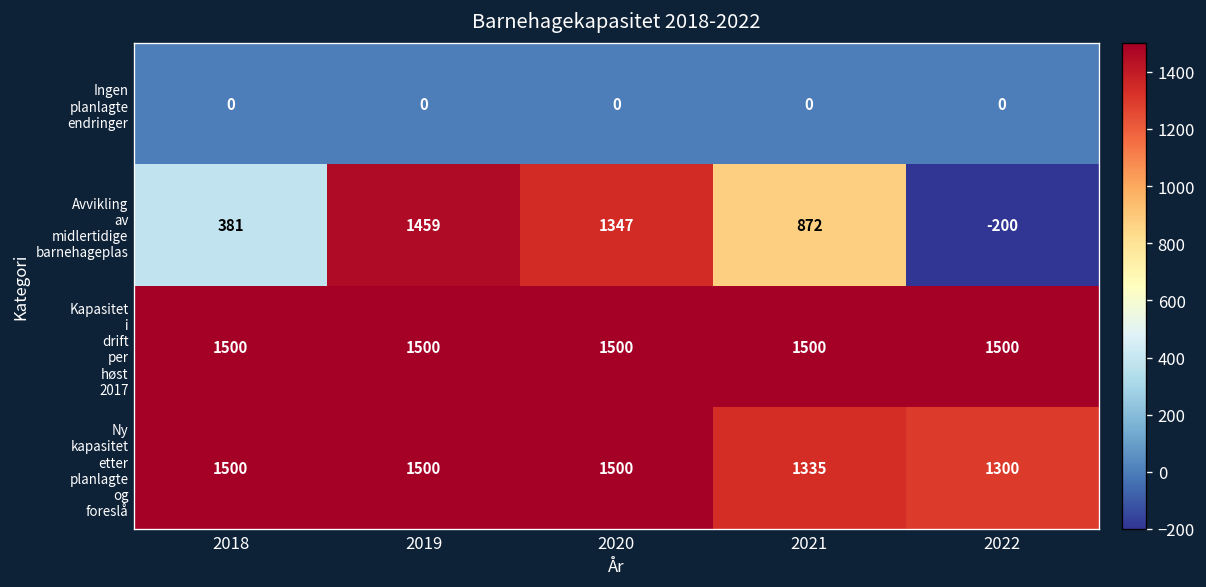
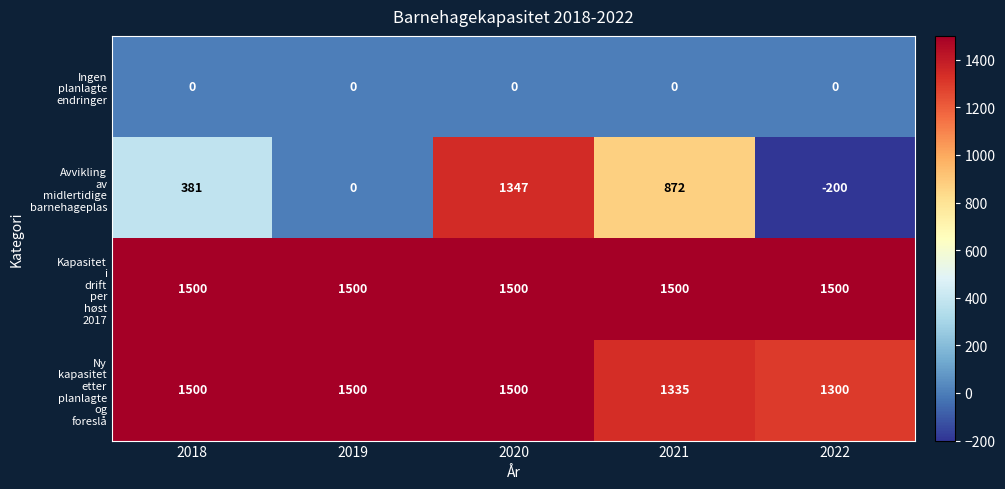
  {
    "Ingen planlagte endringer": {
      "2018": 0,
      "2019": 0,
      "2020": 0,
      "2021": 0,
      "2022": 0
    },
    "Avvikling av midlertidige barnehageplas": {
      "2018": 381,
-     "2019": 1459,
+     "2019": 0,
      "2020": 1347,
      "2021": 872,
      "2022": -200
    },
    "Kapasitet i drift per høst 2017": {
      "2018": 1500,
      "2019": 1500,
      "2020": 1500,
      "2021": 1500,
      "2022": 1500
    },
    "Ny kapasitet etter planlagte og foreslå": {
      "2018": 1500,
      "2019": 1500,
      "2020": 1500,
      "2021": 1335,
      "2022": 1300
    }
  }
